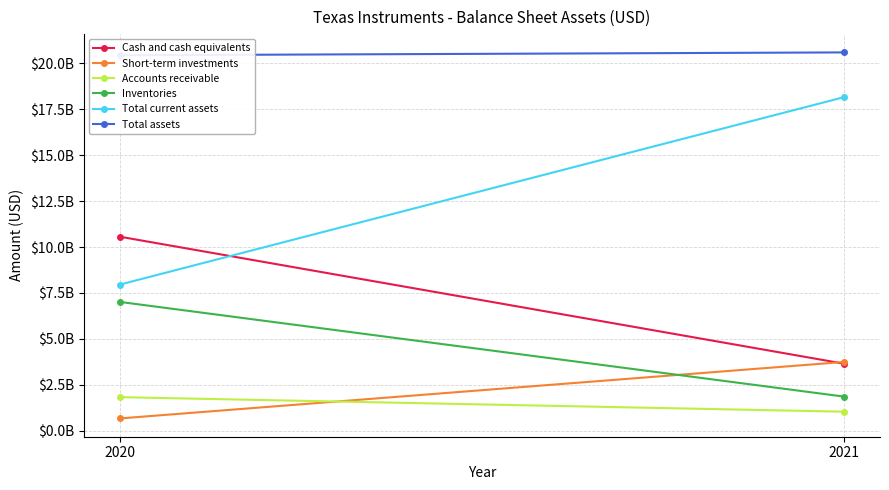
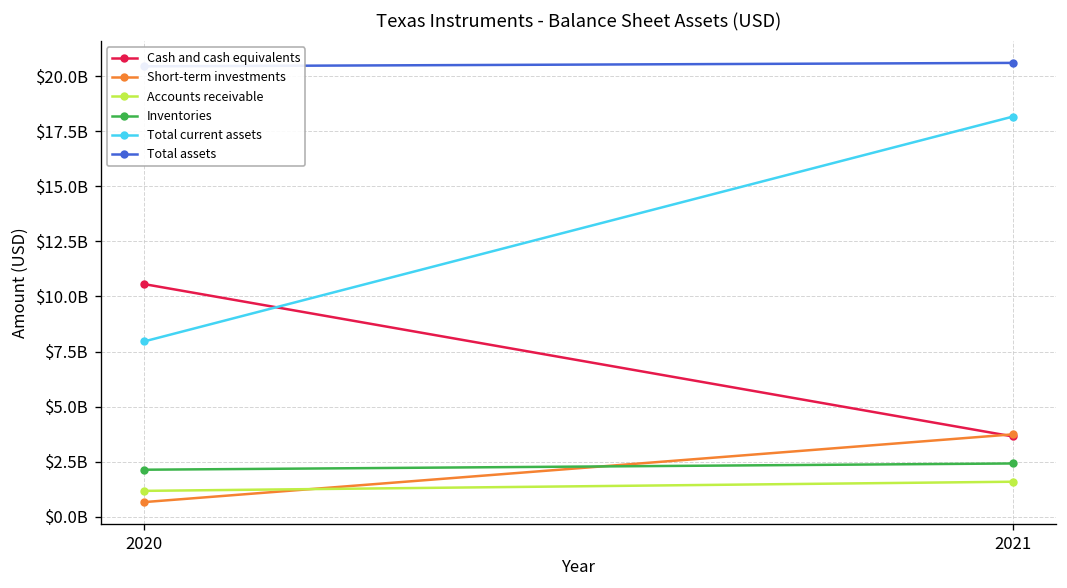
  {
    "Cash and cash equivalents": {
      "2020": "$10600000000"
    },
    "Short-term investments": {
      "2020": "$700000000"
    },
    "Accounts receivable": {
-     "2020": "$1800000000",
-     "2021": "$1000000000"
+     "2020": "$1200000000",
+     "2021": "$1600000000"
    },
    "Inventories": {
-     "2020": "$7000000000",
-     "2021": "$1900000000"
+     "2020": "$2100000000",
+     "2021": "$2400000000"
    },
    "Total current assets": {
      "2020": "$8000000000",
      "2021": "$18200000000"
    },
    "Total assets": {
      "2021": "$20600000000"
    }
  }
